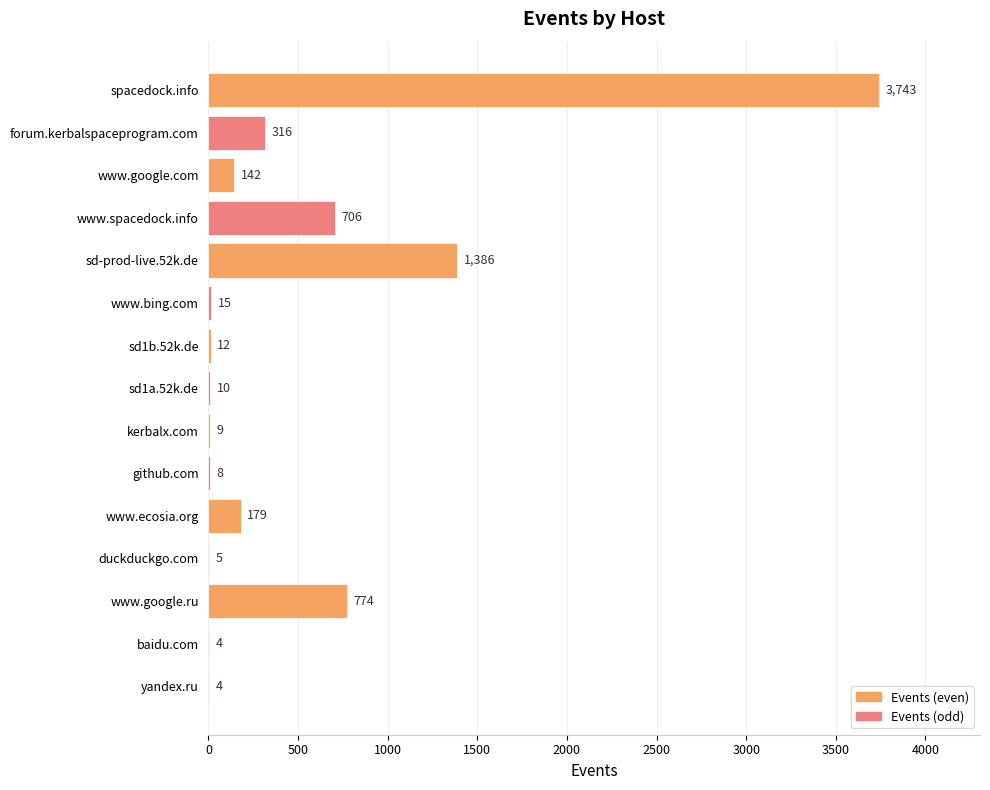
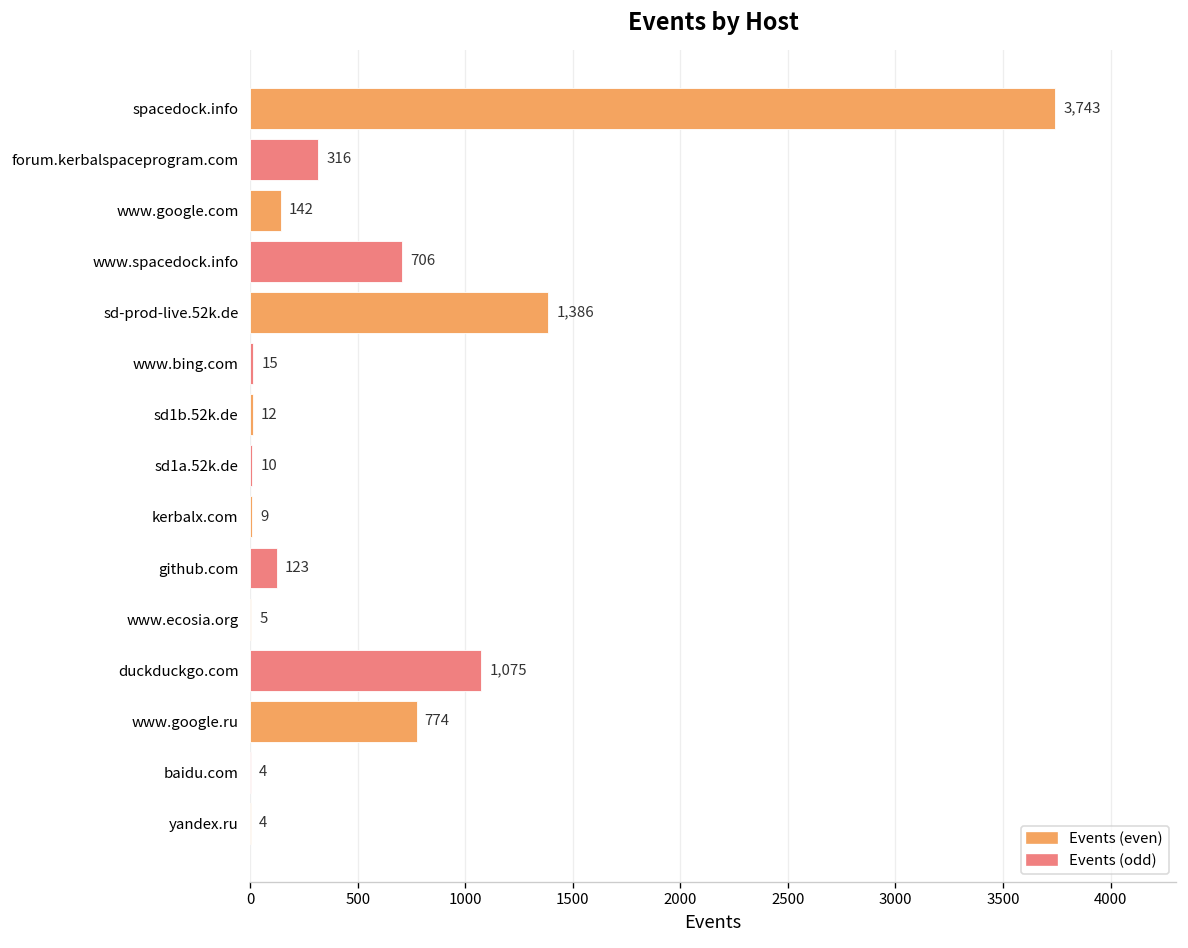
  {
    "spacedock.info": "3,743",
    "forum.kerbalspaceprogram.com": "316",
    "www.google.com": "142",
    "www.spacedock.info": "706",
    "sd-prod-live.52k.de": "1,386",
    "www.bing.com": "15",
    "sd1b.52k.de": "12",
    "sd1a.52k.de": "10",
    "kerbalx.com": "9",
-   "github.com": "8",
-   "www.ecosia.org": "179",
-   "duckduckgo.com": "5",
+   "github.com": "123",
+   "www.ecosia.org": "5",
+   "duckduckgo.com": "1,075",
    "www.google.ru": "774",
    "baidu.com": "4",
    "yandex.ru": "4"
  }
